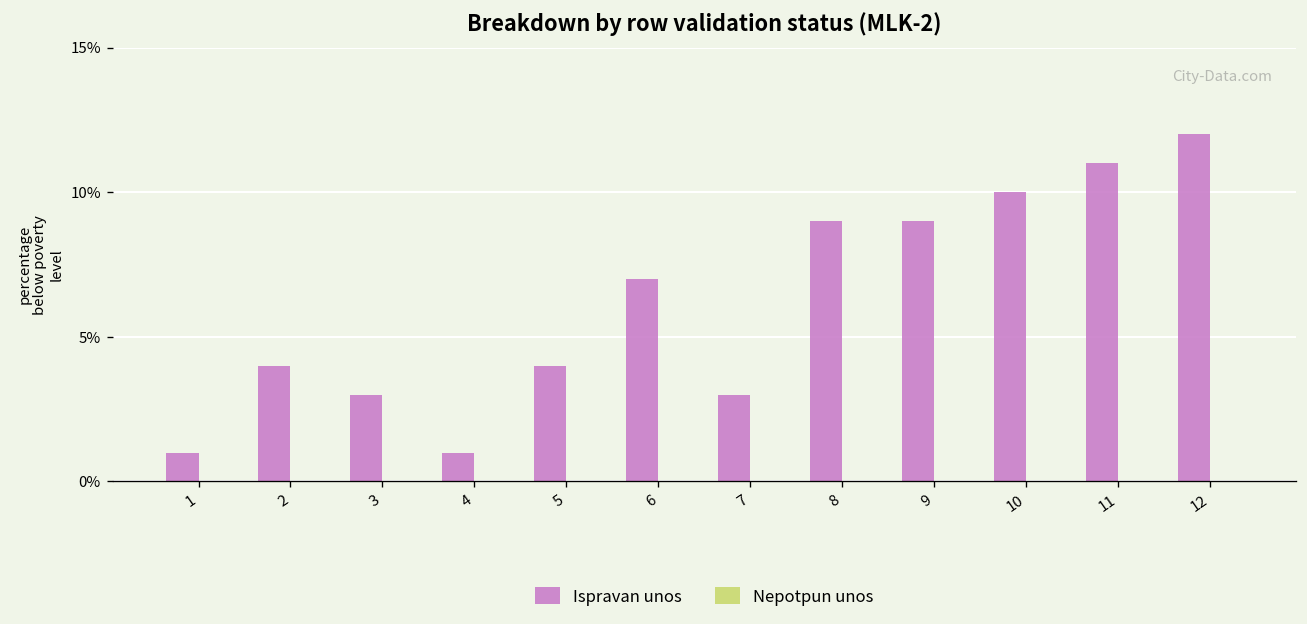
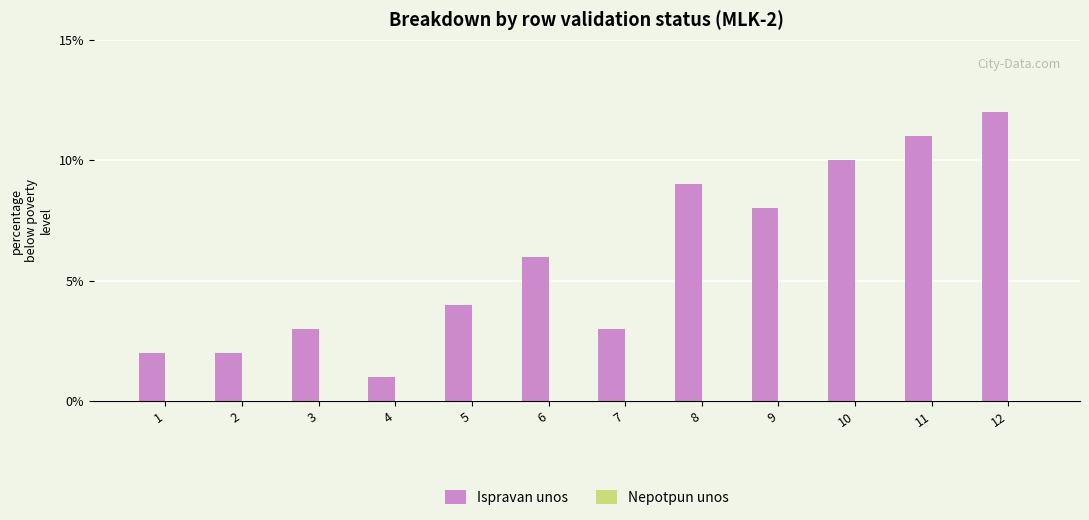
  {
    "Ispravan unos": {
-     "1": "1%",
-     "2": "4%",
+     "1": "2%",
+     "2": "2%",
      "3": "3%",
      "4": "1%",
      "5": "4%",
-     "6": "7%",
+     "6": "6%",
      "7": "3%",
      "8": "9%",
-     "9": "9%",
+     "9": "8%",
      "10": "10%",
      "11": "11%",
      "12": "12%"
    },
    "Nepotpun unos": {
      "1": "0%",
      "2": "0%",
      "3": "0%",
      "4": "0%",
      "5": "0%",
      "6": "0%",
      "7": "0%",
      "8": "0%",
      "9": "0%",
      "10": "0%",
      "11": "0%",
      "12": "0%"
    }
  }
